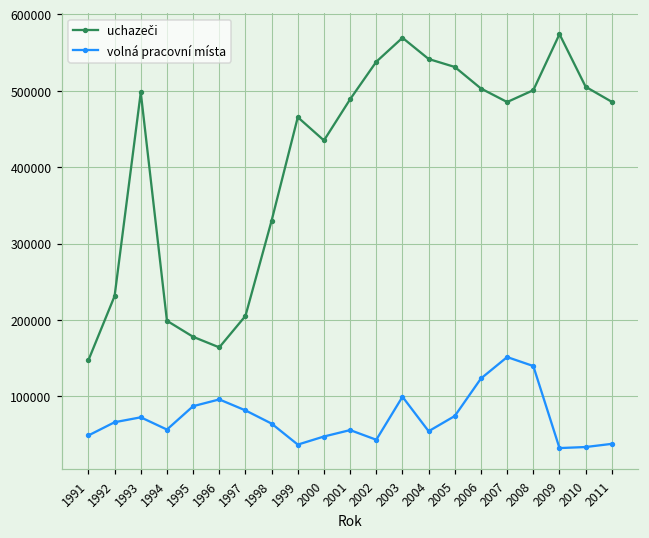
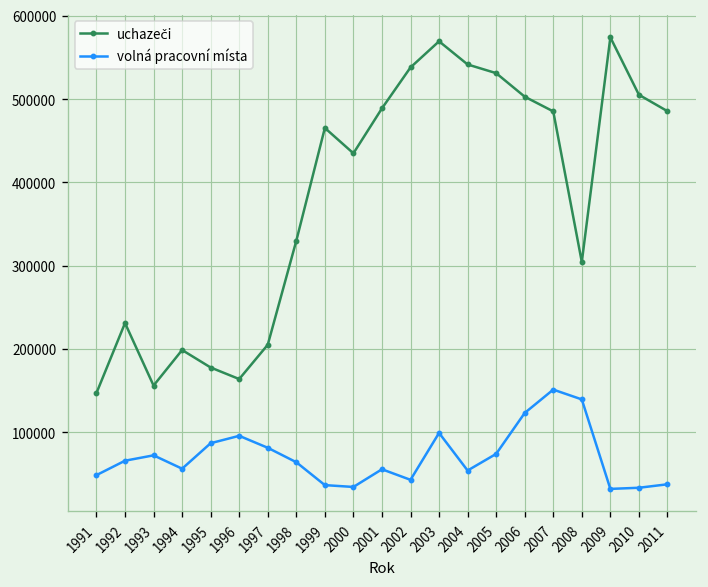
  {
    "uchazeči": {
      "1991": 150000,
      "1992": 230000,
-     "1993": 500000,
+     "1993": 160000,
      "1994": 200000,
      "1995": 180000,
      "1996": 160000,
      "1997": 210000,
      "1998": 330000,
      "1999": 470000,
      "2000": 440000,
      "2001": 490000,
      "2002": 540000,
      "2003": 570000,
      "2004": 540000,
      "2005": 530000,
      "2006": 500000,
      "2007": 490000,
-     "2008": 500000,
+     "2008": 300000,
      "2009": 570000,
      "2010": 510000,
      "2011": 490000
    },
    "volná pracovní místa": {
      "1991": 50000,
      "1992": 70000,
      "1993": 70000,
      "1994": 60000,
      "1995": 90000,
      "1996": 100000,
      "1997": 80000,
      "1998": 60000,
      "1999": 40000,
-     "2000": 50000,
+     "2000": 30000,
      "2001": 60000,
      "2002": 40000,
      "2003": 100000,
      "2004": 50000,
      "2005": 70000,
      "2006": 120000,
      "2007": 150000,
      "2008": 140000,
      "2009": 30000,
      "2010": 30000,
      "2011": 40000
    }
  }
